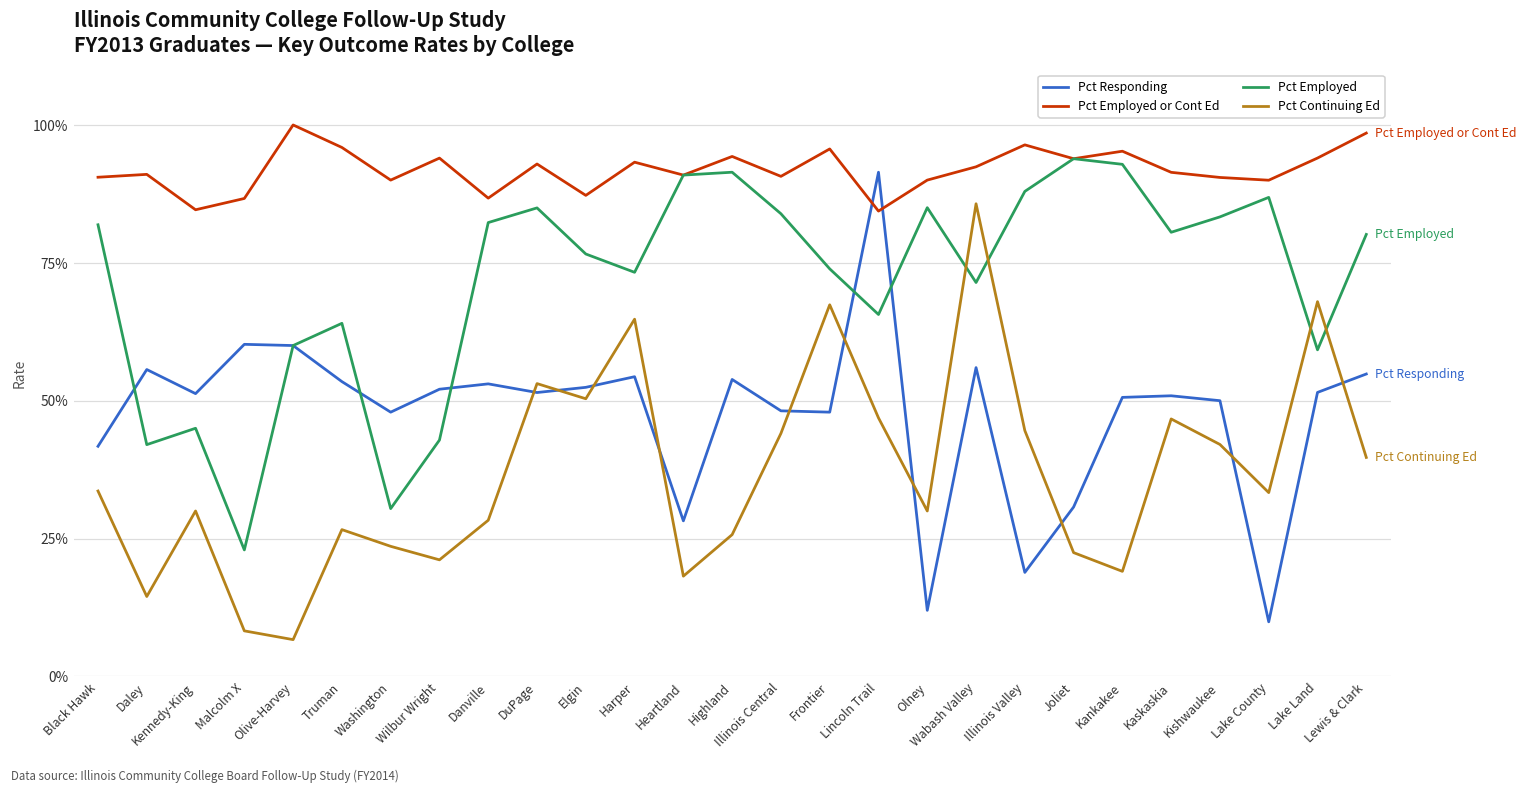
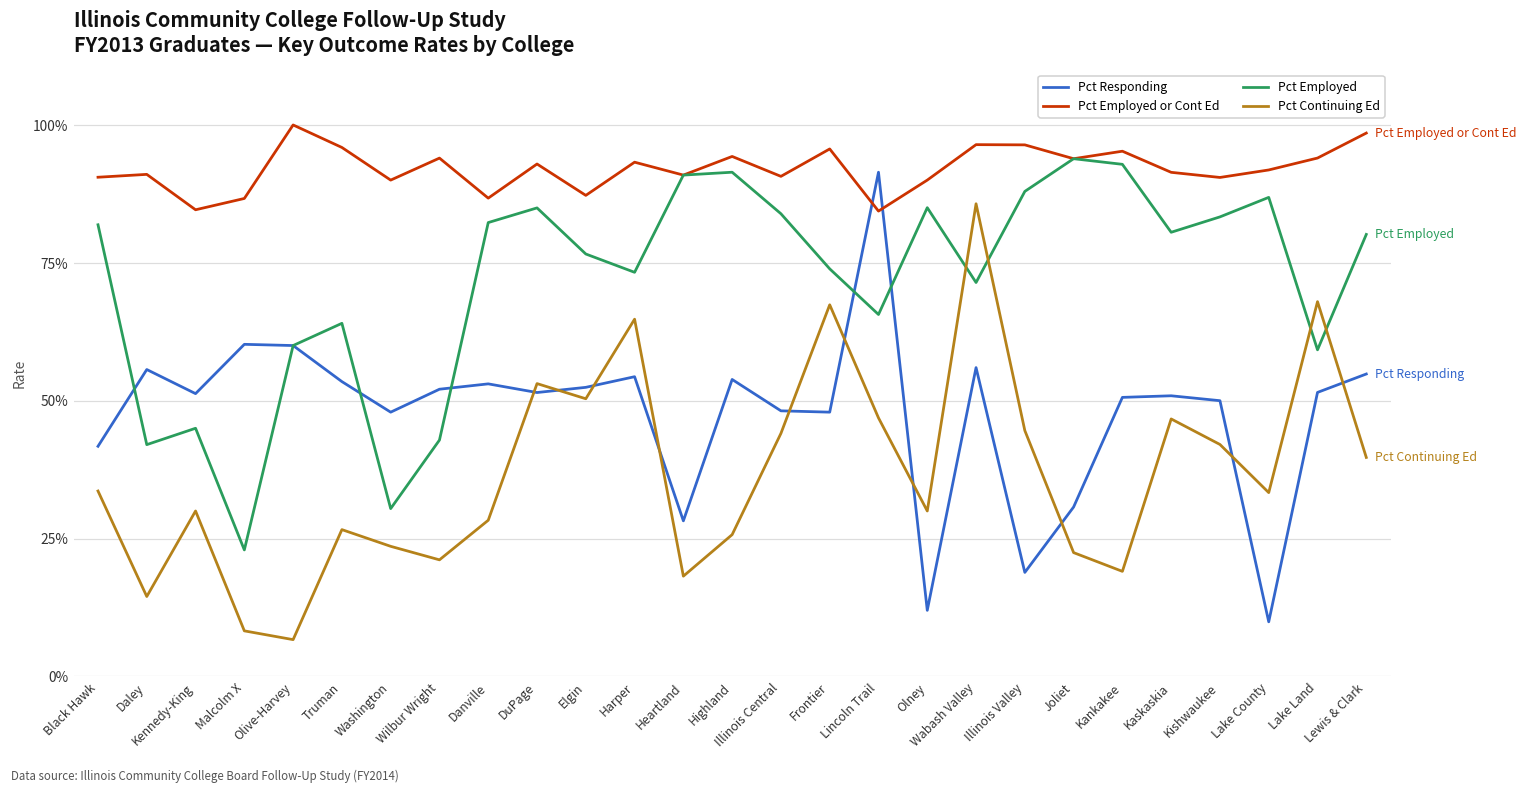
  {
    "Pct Responding": {
      "Black Hawk": "42%",
      "Daley": "56%",
      "Kennedy-King": "51%",
      "Malcolm X": "60%",
      "Truman": "53%",
      "Washington": "48%",
      "Wilbur Wright": "52%",
      "Danville": "53%",
      "DuPage": "51%",
      "Elgin": "52%",
      "Harper": "54%",
      "Heartland": "28%",
      "Highland": "54%",
      "Illinois Central": "48%",
      "Frontier": "48%",
      "Lincoln Trail": "91%",
      "Olney": "12%",
      "Wabash Valley": "56%",
      "Illinois Valley": "19%",
      "Joliet": "31%",
      "Kankakee": "51%",
      "Kaskaskia": "51%",
      "Kishwaukee": "50%",
      "Lake County": "10%",
      "Lake Land": "52%",
      "Lewis & Clark": "55%"
    },
    "Pct Employed or Cont Ed": {
      "Black Hawk": "91%",
      "Daley": "91%",
      "Kennedy-King": "85%",
      "Malcolm X": "87%",
      "Olive-Harvey": "100%",
      "Truman": "96%",
      "Washington": "90%",
      "Wilbur Wright": "94%",
      "Danville": "87%",
      "DuPage": "93%",
      "Elgin": "87%",
      "Harper": "93%",
      "Highland": "94%",
      "Illinois Central": "91%",
      "Frontier": "96%",
      "Lincoln Trail": "84%",
      "Olney": "90%",
-     "Wabash Valley": "92%",
+     "Wabash Valley": "96%",
      "Illinois Valley": "96%",
      "Kankakee": "95%",
      "Kaskaskia": "91%",
      "Kishwaukee": "90%",
-     "Lake County": "90%",
+     "Lake County": "92%",
      "Lake Land": "94%",
      "Lewis & Clark": "99%"
    },
    "Pct Employed": {
      "Black Hawk": "82%",
      "Daley": "42%",
      "Kennedy-King": "45%",
      "Malcolm X": "23%",
      "Truman": "64%",
      "Washington": "30%",
      "Wilbur Wright": "43%",
      "Danville": "82%",
      "DuPage": "85%",
      "Elgin": "77%",
      "Harper": "73%",
      "Highland": "91%",
      "Illinois Central": "84%",
      "Frontier": "74%",
      "Lincoln Trail": "66%",
      "Olney": "85%",
      "Wabash Valley": "71%",
      "Illinois Valley": "88%",
      "Kankakee": "93%",
      "Kaskaskia": "81%",
      "Kishwaukee": "83%",
      "Lake County": "87%",
      "Lake Land": "59%",
      "Lewis & Clark": "80%"
    },
    "Pct Continuing Ed": {
      "Black Hawk": "34%",
      "Daley": "14%",
      "Kennedy-King": "30%",
      "Malcolm X": "8%",
      "Olive-Harvey": "7%",
      "Truman": "27%",
      "Washington": "24%",
      "Wilbur Wright": "21%",
      "Danville": "28%",
      "DuPage": "53%",
      "Elgin": "50%",
      "Harper": "65%",
      "Heartland": "18%",
      "Highland": "26%",
      "Illinois Central": "44%",
      "Frontier": "67%",
      "Lincoln Trail": "47%",
      "Olney": "30%",
      "Wabash Valley": "86%",
      "Illinois Valley": "45%",
      "Joliet": "22%",
      "Kankakee": "19%",
      "Kaskaskia": "47%",
      "Kishwaukee": "42%",
      "Lake County": "33%",
      "Lake Land": "68%",
      "Lewis & Clark": "40%"
    }
  }
